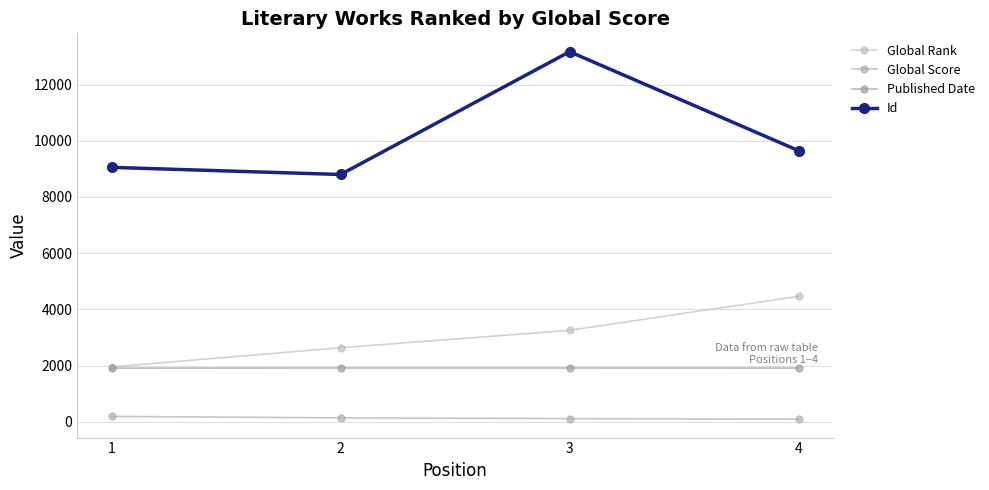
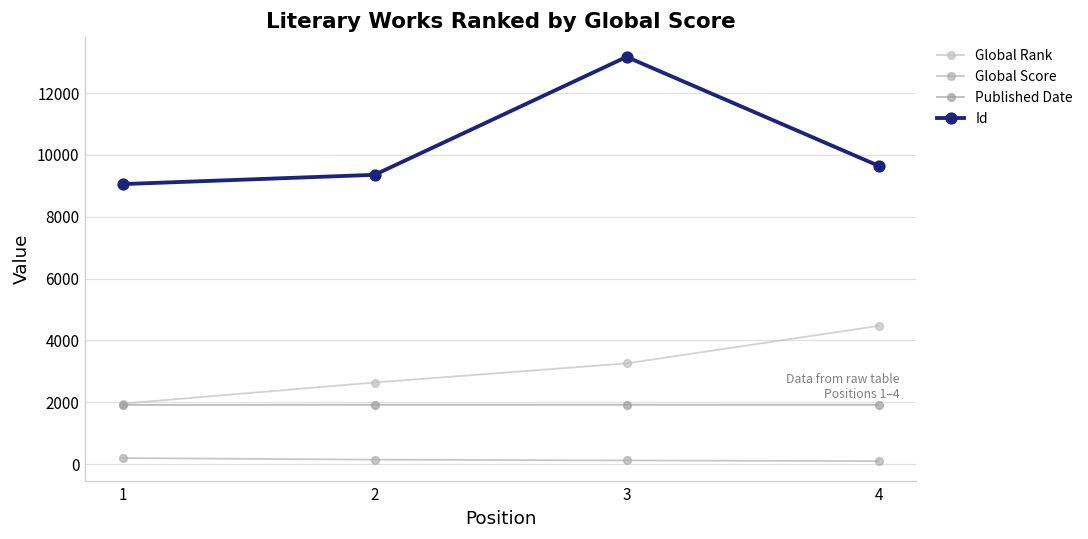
  {
    "Id": {
      "1": 9100,
-     "2": 8800,
+     "2": 9400,
      "3": 13200,
      "4": 9600
    }
  }
